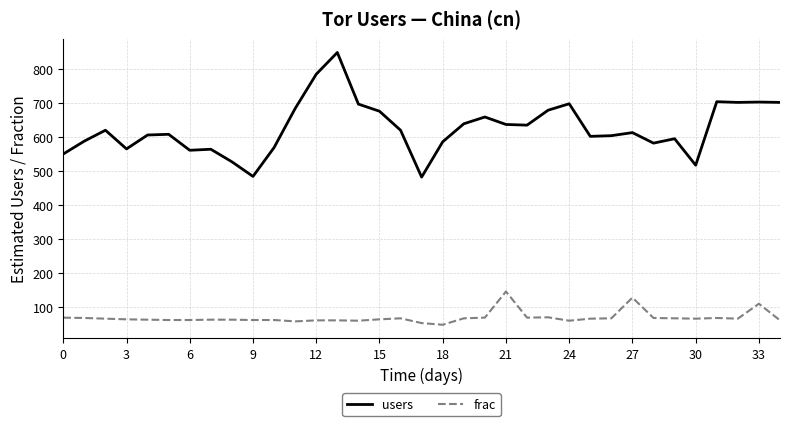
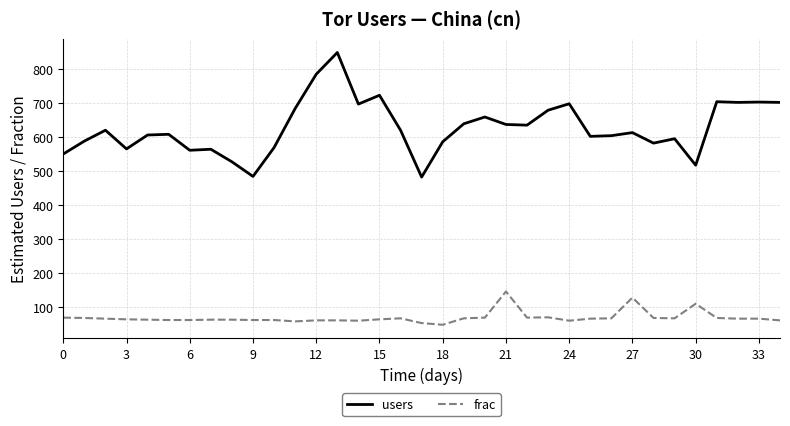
  {
    "users": {
      "0": 550,
      "3": 570,
      "6": 560,
      "9": 490,
      "12": 790,
-     "15": 680,
+     "15": 720,
      "18": 590,
      "21": 640,
      "24": 700,
      "27": 610,
      "30": 520,
      "33": 700
    },
    "frac": {
      "0": 70,
      "3": 60,
      "6": 60,
      "9": 60,
      "12": 60,
      "15": 60,
      "18": 50,
      "21": 150,
      "24": 60,
      "27": 130,
-     "30": 70,
-     "33": 110
+     "30": 110,
+     "33": 70
    }
  }
